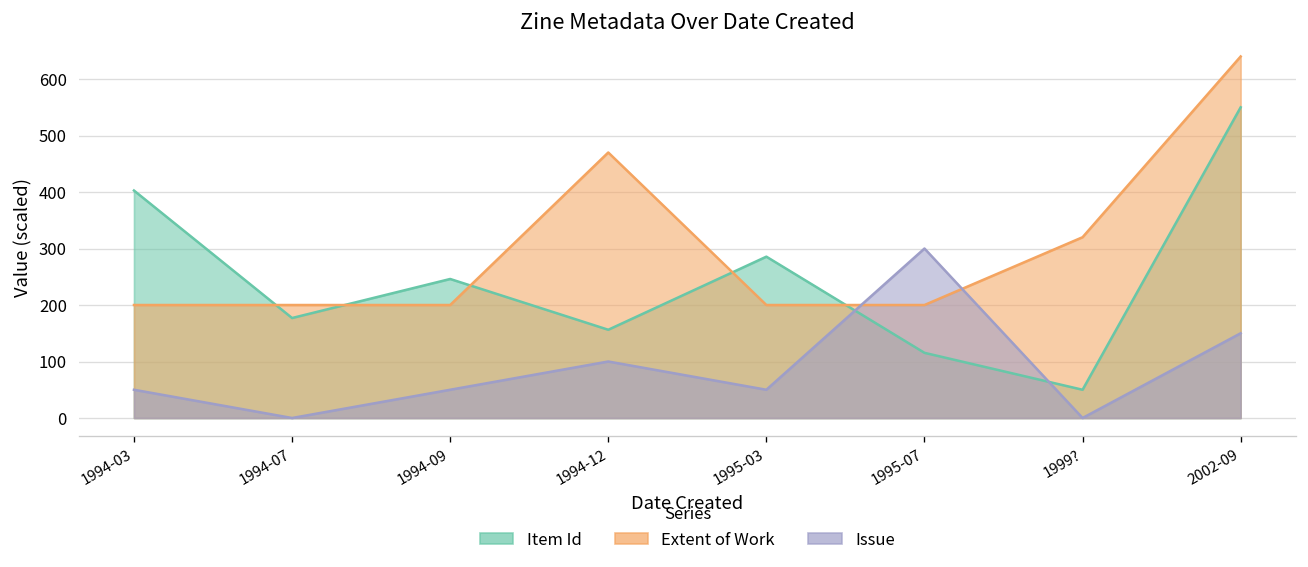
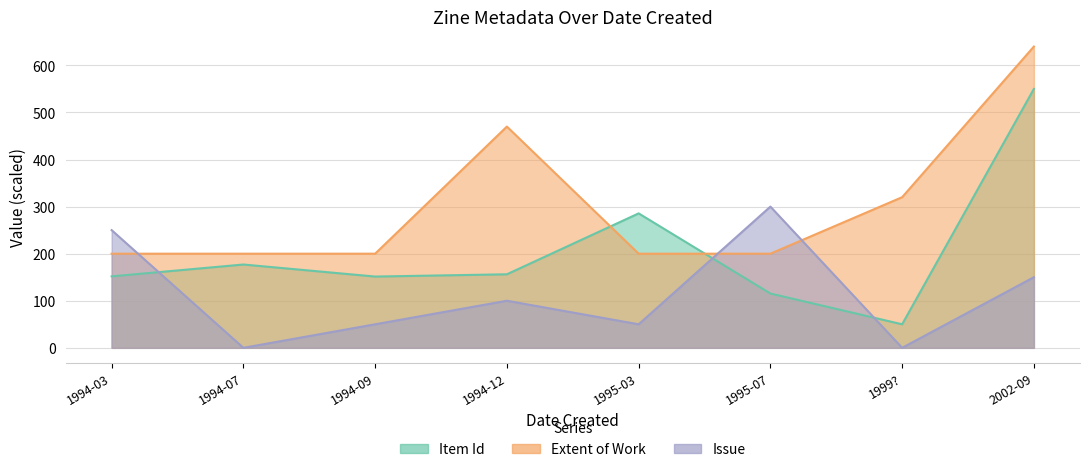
  {
    "Item Id": {
-     "1994-03": 400,
+     "1994-03": 150,
      "1994-07": 180,
-     "1994-09": 250,
+     "1994-09": 150,
      "1994-12": 160,
      "1995-03": 290,
      "1995-07": 120,
      "1999?": 50,
      "2002-09": 550
    },
    "Extent of Work": {
      "1994-03": 200,
      "1994-07": 200,
      "1994-09": 200,
      "1994-12": 470,
      "1995-03": 200,
      "1995-07": 200,
      "1999?": 320,
      "2002-09": 640
    },
    "Issue": {
-     "1994-03": 50,
+     "1994-03": 250,
      "1994-07": 0,
      "1994-09": 50,
      "1994-12": 100,
      "1995-03": 50,
      "1995-07": 300,
      "1999?": 0,
      "2002-09": 150
    }
  }
